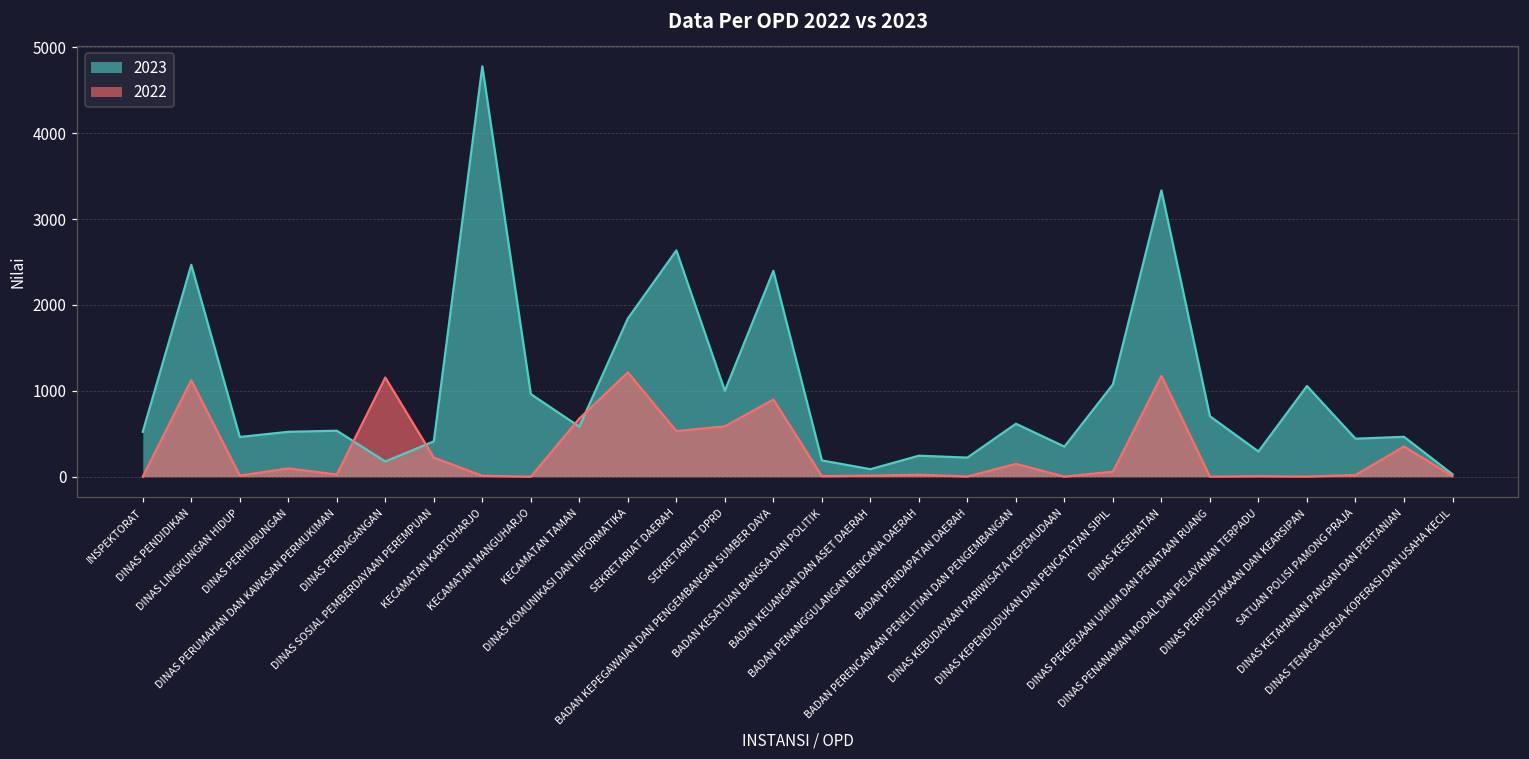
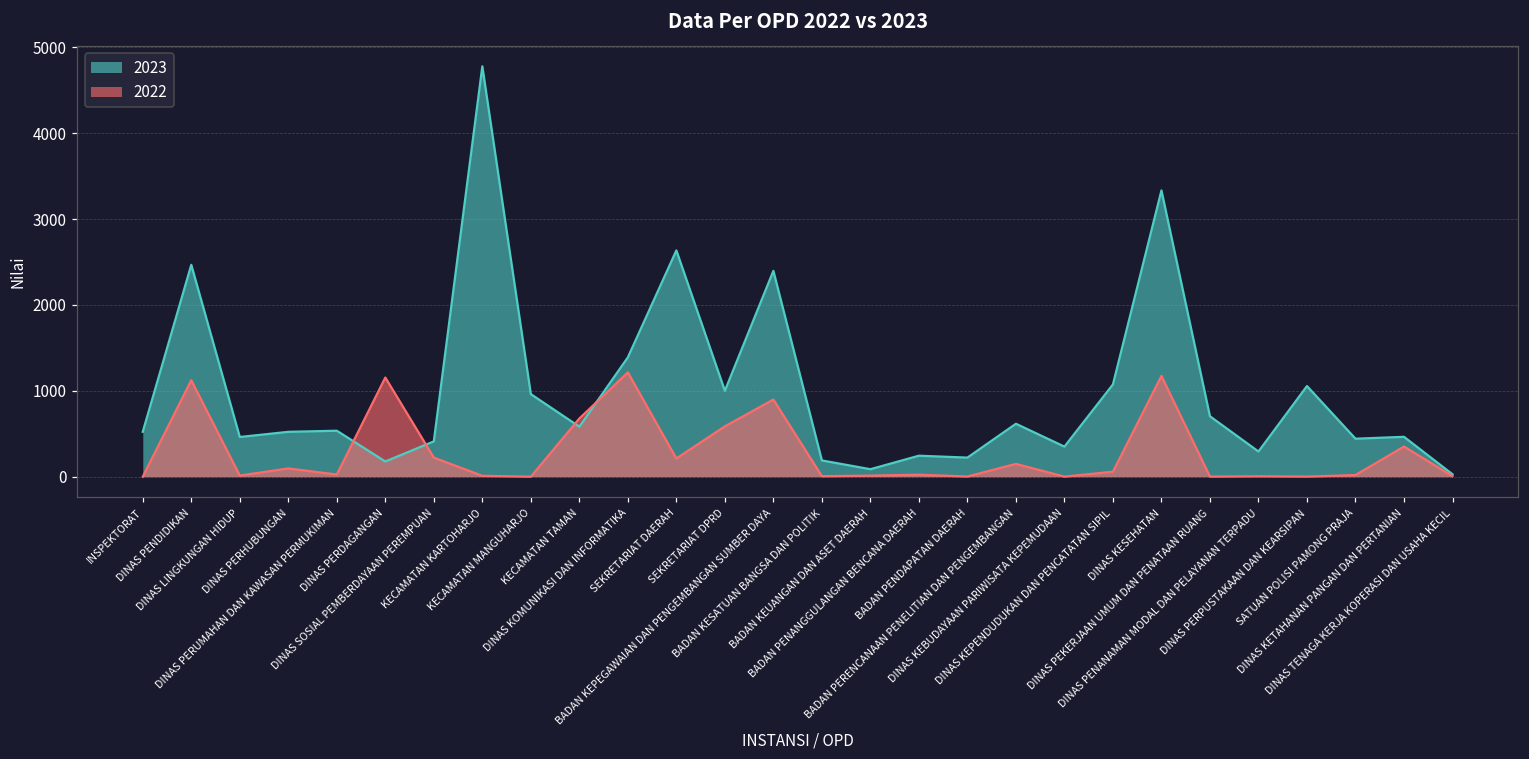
  {
    "2023": {
      "INSPEKTORAT": 500,
      "DINAS PENDIDIKAN": 2500,
      "DINAS LINGKUNGAN HIDUP": 500,
      "DINAS PERHUBUNGAN": 500,
      "DINAS PERUMAHAN DAN KAWASAN PERMUKIMAN": 500,
      "DINAS PERDAGANGAN": 200,
      "DINAS SOSIAL PEMBERDAYAAN PEREMPUAN": 400,
      "KECAMATAN KARTOHARJO": 4800,
      "KECAMATAN MANGUHARJO": 1000,
      "KECAMATAN TAMAN": 600,
-     "DINAS KOMUNIKASI DAN INFORMATIKA": 1800,
+     "DINAS KOMUNIKASI DAN INFORMATIKA": 1400,
      "SEKRETARIAT DAERAH": 2600,
      "SEKRETARIAT DPRD": 1000,
      "BADAN KEPEGAWAIAN DAN PENGEMBANGAN SUMBER DAYA": 2400,
      "BADAN KESATUAN BANGSA DAN POLITIK": 200,
      "BADAN KEUANGAN DAN ASET DAERAH": 100,
      "BADAN PENANGGULANGAN BENCANA DAERAH": 200,
      "BADAN PENDAPATAN DAERAH": 200,
      "BADAN PERENCANAAN PENELITIAN DAN PENGEMBANGAN": 600,
      "DINAS KEBUDAYAAN PARIWISATA KEPEMUDAAN": 400,
      "DINAS KEPENDUDUKAN DAN PENCATATAN SIPIL": 1100,
      "DINAS KESEHATAN": 3300,
      "DINAS PEKERJAAN UMUM DAN PENATAAN RUANG": 700,
      "DINAS PENANAMAN MODAL DAN PELAYANAN TERPADU": 300,
      "DINAS PERPUSTAKAAN DAN KEARSIPAN": 1100,
      "SATUAN POLISI PAMONG PRAJA": 400,
      "DINAS KETAHANAN PANGAN DAN PERTANIAN": 500
    },
    "2022": {
      "INSPEKTORAT": 0,
      "DINAS PENDIDIKAN": 1100,
      "DINAS LINGKUNGAN HIDUP": 0,
      "DINAS PERHUBUNGAN": 100,
      "DINAS PERUMAHAN DAN KAWASAN PERMUKIMAN": 0,
      "DINAS PERDAGANGAN": 1200,
      "DINAS SOSIAL PEMBERDAYAAN PEREMPUAN": 200,
      "KECAMATAN KARTOHARJO": 0,
      "KECAMATAN MANGUHARJO": 0,
      "KECAMATAN TAMAN": 700,
      "DINAS KOMUNIKASI DAN INFORMATIKA": 1200,
-     "SEKRETARIAT DAERAH": 500,
+     "SEKRETARIAT DAERAH": 200,
      "SEKRETARIAT DPRD": 600,
      "BADAN KEPEGAWAIAN DAN PENGEMBANGAN SUMBER DAYA": 900,
      "BADAN KESATUAN BANGSA DAN POLITIK": 0,
      "BADAN KEUANGAN DAN ASET DAERAH": 0,
      "BADAN PENANGGULANGAN BENCANA DAERAH": 0,
      "BADAN PENDAPATAN DAERAH": 0,
      "BADAN PERENCANAAN PENELITIAN DAN PENGEMBANGAN": 100,
      "DINAS KEBUDAYAAN PARIWISATA KEPEMUDAAN": 0,
      "DINAS KEPENDUDUKAN DAN PENCATATAN SIPIL": 100,
      "DINAS KESEHATAN": 1200,
      "DINAS PEKERJAAN UMUM DAN PENATAAN RUANG": 0,
      "DINAS PENANAMAN MODAL DAN PELAYANAN TERPADU": 0,
      "DINAS PERPUSTAKAAN DAN KEARSIPAN": 0,
      "SATUAN POLISI PAMONG PRAJA": 0,
      "DINAS KETAHANAN PANGAN DAN PERTANIAN": 400
    }
  }
